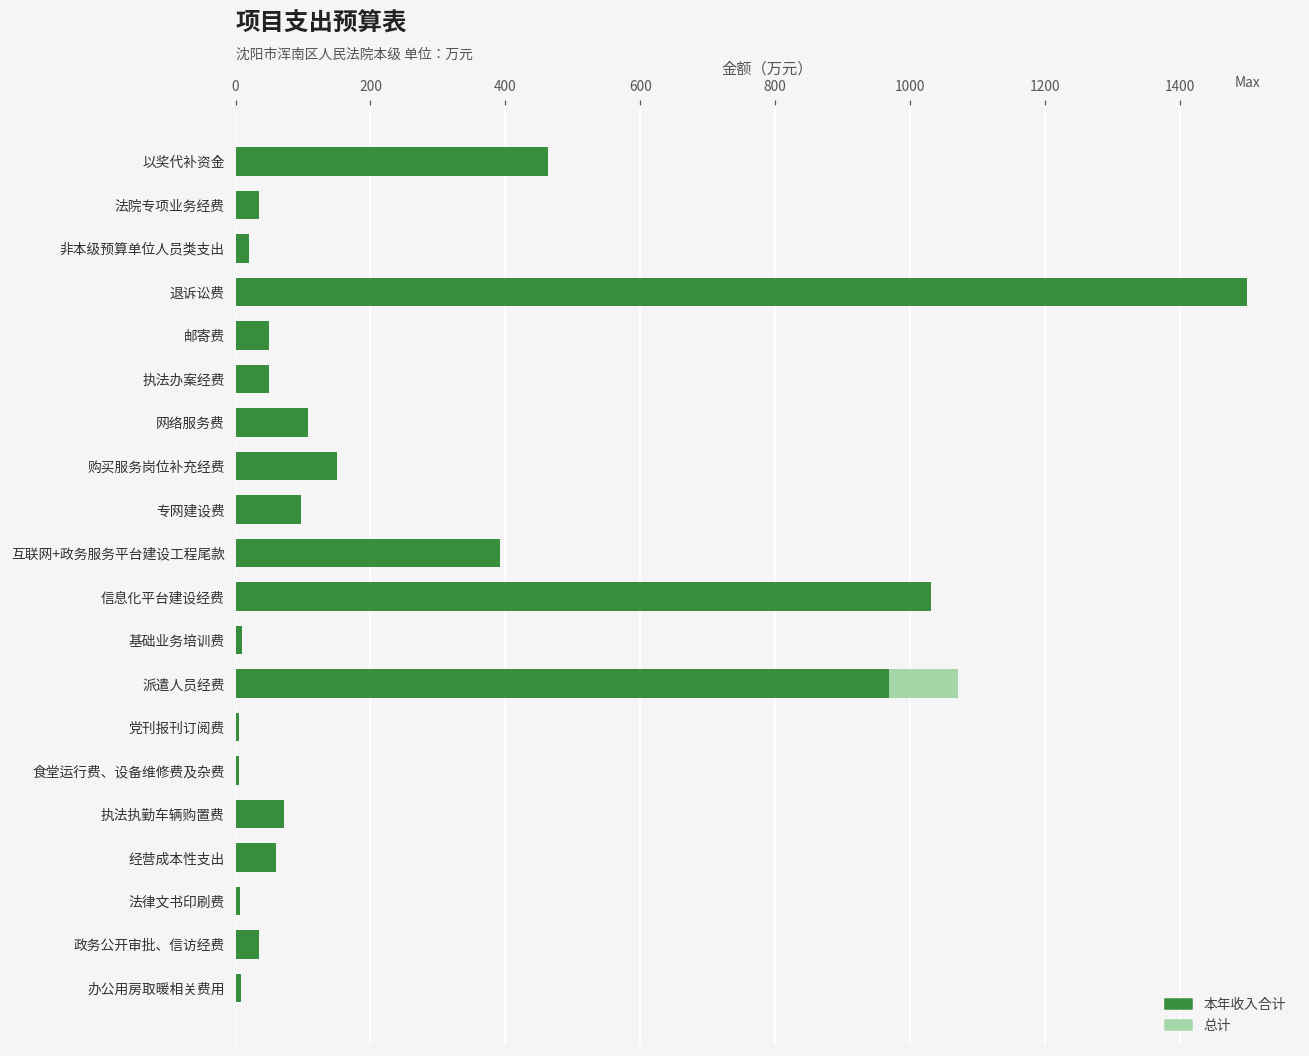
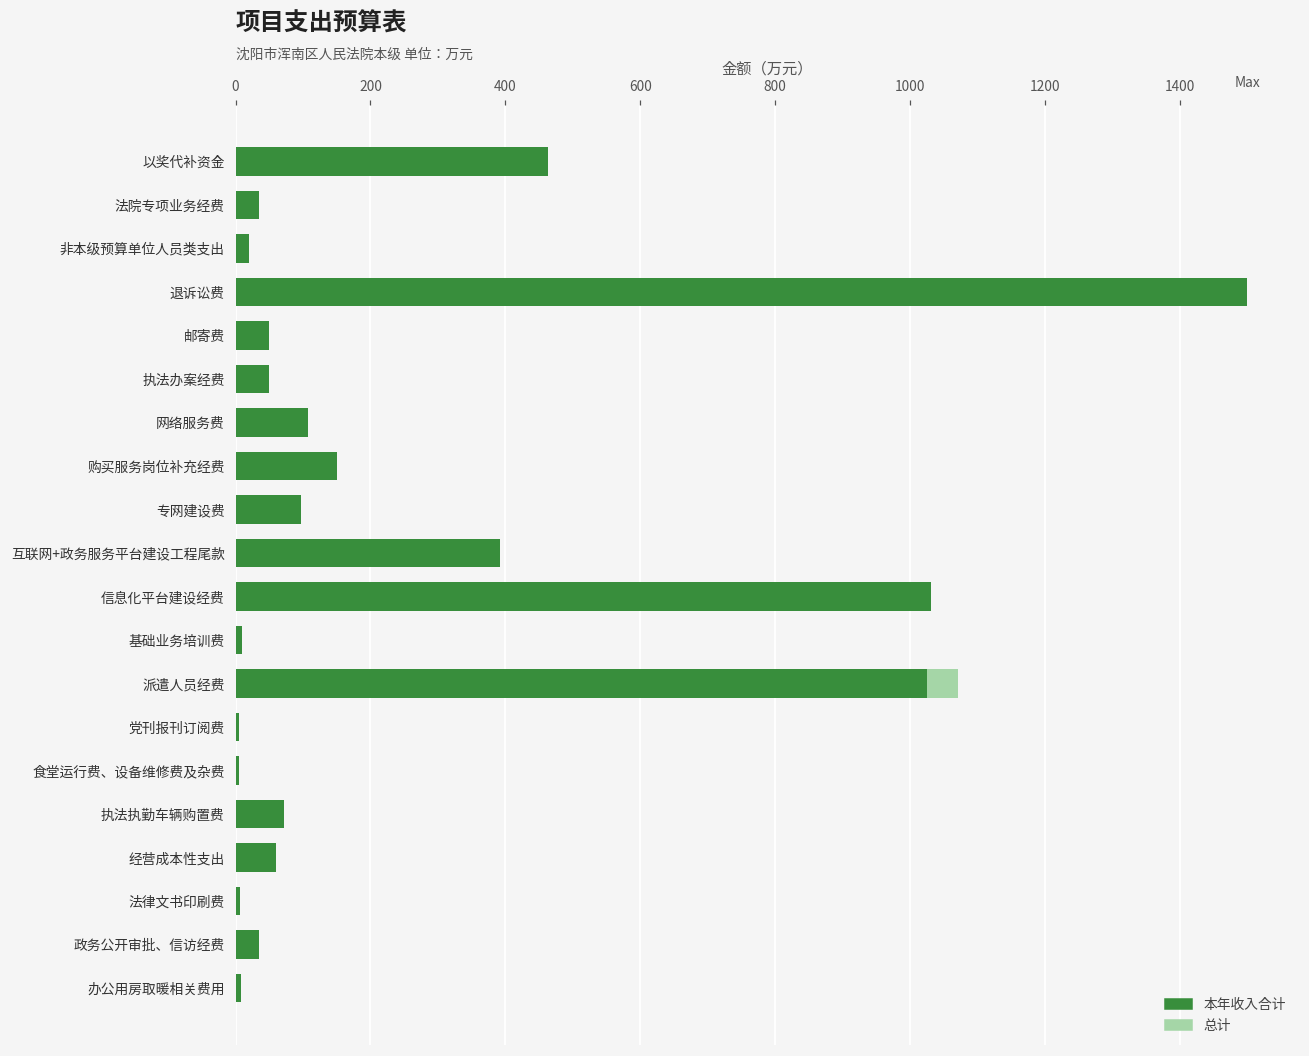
  {
    "总计": {
      "以奖代补资金": 460,
      "法院专项业务经费": 40,
      "非本级预算单位人员类支出": 20,
      "退诉讼费": 1500,
      "邮寄费": 50,
      "执法办案经费": 50,
      "网络服务费": 110,
      "购买服务岗位补充经费": 150,
      "专网建设费": 100,
      "互联网+政务服务平台建设工程尾款": 390,
      "信息化平台建设经费": 1030,
      "基础业务培训费": 10,
      "派遣人员经费": 1070,
      "党刊报刊订阅费": 0,
      "食堂运行费、设备维修费及杂费": 10,
      "执法执勤车辆购置费": 70,
      "经营成本性支出": 60,
      "法律文书印刷费": 10,
      "政务公开审批、信访经费": 40,
      "办公用房取暖相关费用": 10
    },
    "本年收入合计": {
      "以奖代补资金": 460,
      "法院专项业务经费": 40,
      "非本级预算单位人员类支出": 20,
      "退诉讼费": 1500,
      "邮寄费": 50,
      "执法办案经费": 50,
      "网络服务费": 110,
      "购买服务岗位补充经费": 150,
      "专网建设费": 100,
      "互联网+政务服务平台建设工程尾款": 390,
      "信息化平台建设经费": 1030,
      "基础业务培训费": 10,
-     "派遣人员经费": 970,
+     "派遣人员经费": 1030,
      "党刊报刊订阅费": 0,
      "食堂运行费、设备维修费及杂费": 10,
      "执法执勤车辆购置费": 70,
      "经营成本性支出": 60,
      "法律文书印刷费": 10,
      "政务公开审批、信访经费": 40,
      "办公用房取暖相关费用": 10
    }
  }
